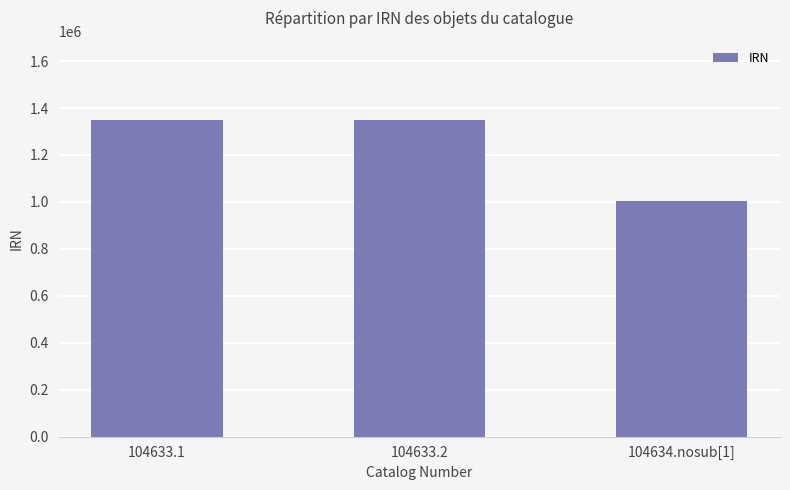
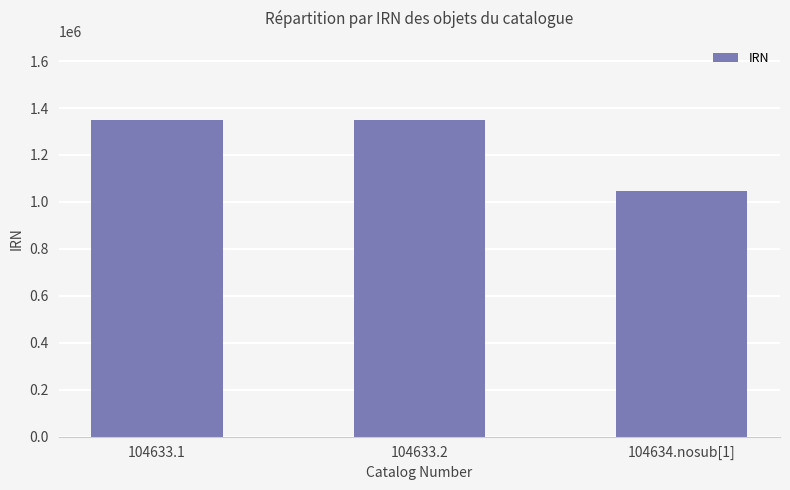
  {
    "104633.1": 1350000,
    "104633.2": 1350000,
-   "104634.nosub[1]": 1000000
+   "104634.nosub[1]": 1040000
  }
